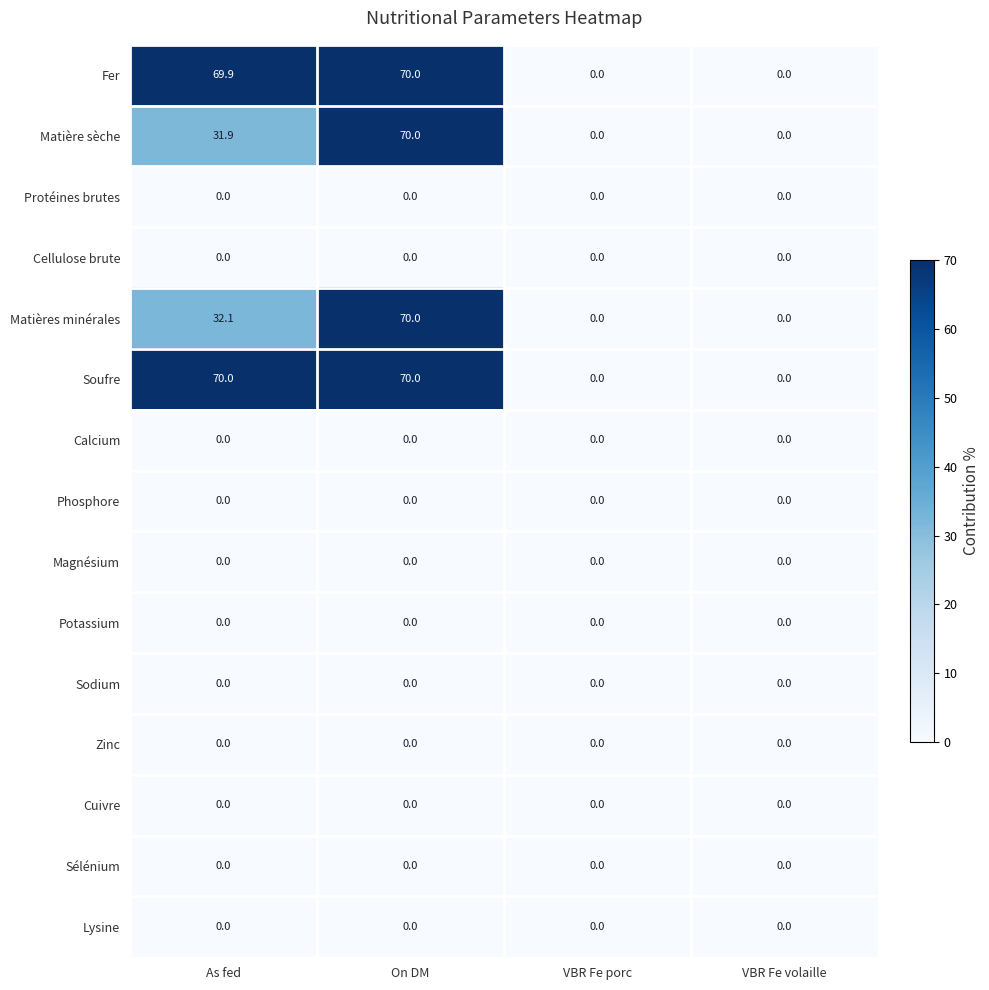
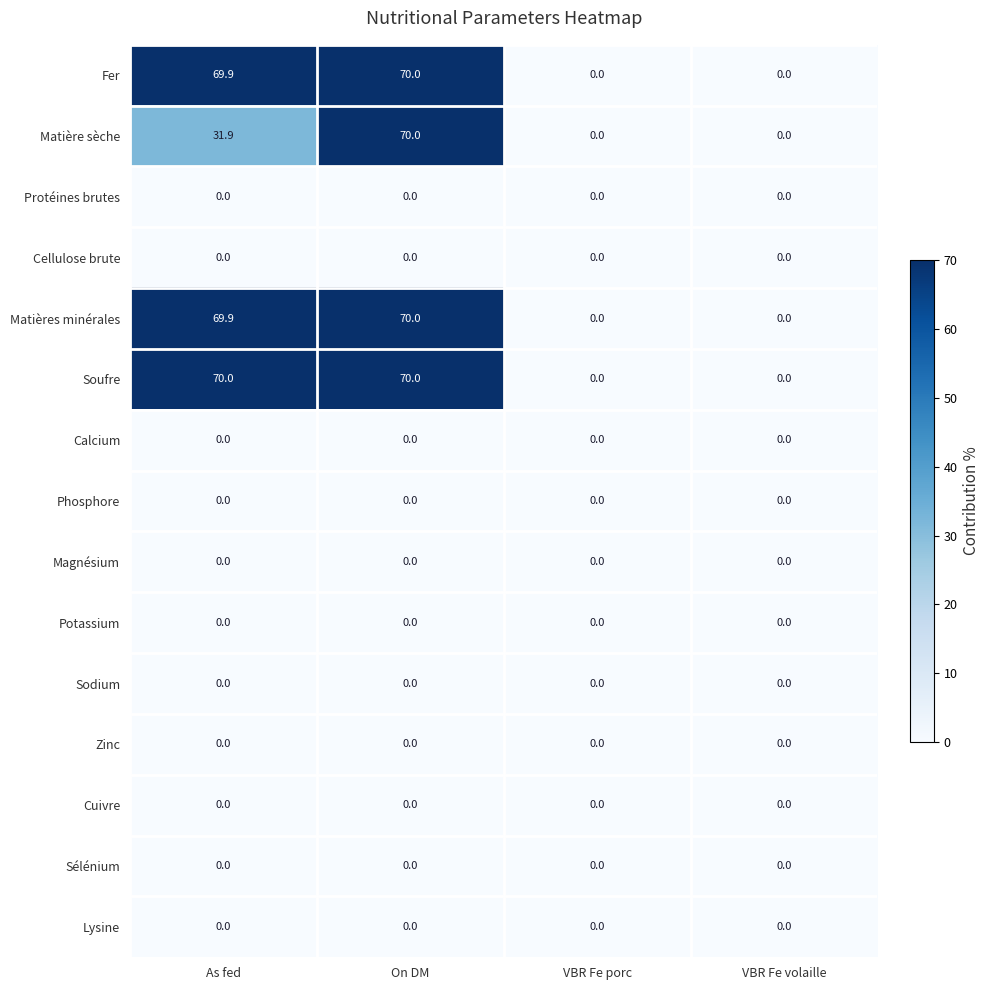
  {
    "Fer": {
      "As fed": 69.9,
      "On DM": 70.0,
      "VBR Fe porc": 0.0,
      "VBR Fe volaille": 0.0
    },
    "Matière sèche": {
      "As fed": 31.9,
      "On DM": 70.0,
      "VBR Fe porc": 0.0,
      "VBR Fe volaille": 0.0
    },
    "Protéines brutes": {
      "As fed": 0.0,
      "On DM": 0.0,
      "VBR Fe porc": 0.0,
      "VBR Fe volaille": 0.0
    },
    "Cellulose brute": {
      "As fed": 0.0,
      "On DM": 0.0,
      "VBR Fe porc": 0.0,
      "VBR Fe volaille": 0.0
    },
    "Matières minérales": {
-     "As fed": 32.1,
+     "As fed": 69.9,
      "On DM": 70.0,
      "VBR Fe porc": 0.0,
      "VBR Fe volaille": 0.0
    },
    "Soufre": {
      "As fed": 70.0,
      "On DM": 70.0,
      "VBR Fe porc": 0.0,
      "VBR Fe volaille": 0.0
    },
    "Calcium": {
      "As fed": 0.0,
      "On DM": 0.0,
      "VBR Fe porc": 0.0,
      "VBR Fe volaille": 0.0
    },
    "Phosphore": {
      "As fed": 0.0,
      "On DM": 0.0,
      "VBR Fe porc": 0.0,
      "VBR Fe volaille": 0.0
    },
    "Magnésium": {
      "As fed": 0.0,
      "On DM": 0.0,
      "VBR Fe porc": 0.0,
      "VBR Fe volaille": 0.0
    },
    "Potassium": {
      "As fed": 0.0,
      "On DM": 0.0,
      "VBR Fe porc": 0.0,
      "VBR Fe volaille": 0.0
    },
    "Sodium": {
      "As fed": 0.0,
      "On DM": 0.0,
      "VBR Fe porc": 0.0,
      "VBR Fe volaille": 0.0
    },
    "Zinc": {
      "As fed": 0.0,
      "On DM": 0.0,
      "VBR Fe porc": 0.0,
      "VBR Fe volaille": 0.0
    },
    "Cuivre": {
      "As fed": 0.0,
      "On DM": 0.0,
      "VBR Fe porc": 0.0,
      "VBR Fe volaille": 0.0
    },
    "Sélénium": {
      "As fed": 0.0,
      "On DM": 0.0,
      "VBR Fe porc": 0.0,
      "VBR Fe volaille": 0.0
    },
    "Lysine": {
      "As fed": 0.0,
      "On DM": 0.0,
      "VBR Fe porc": 0.0,
      "VBR Fe volaille": 0.0
    }
  }
